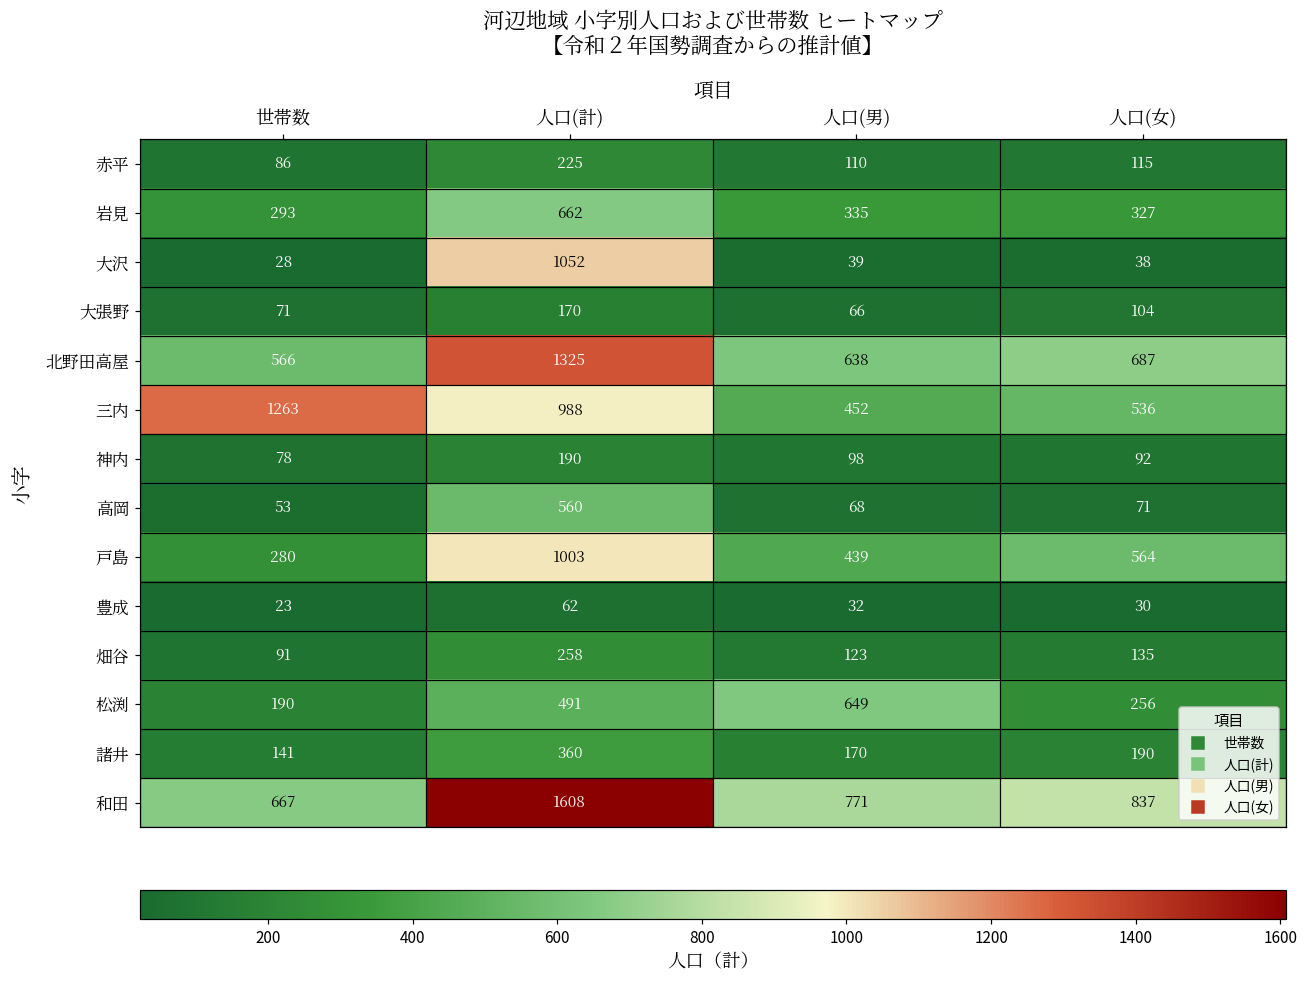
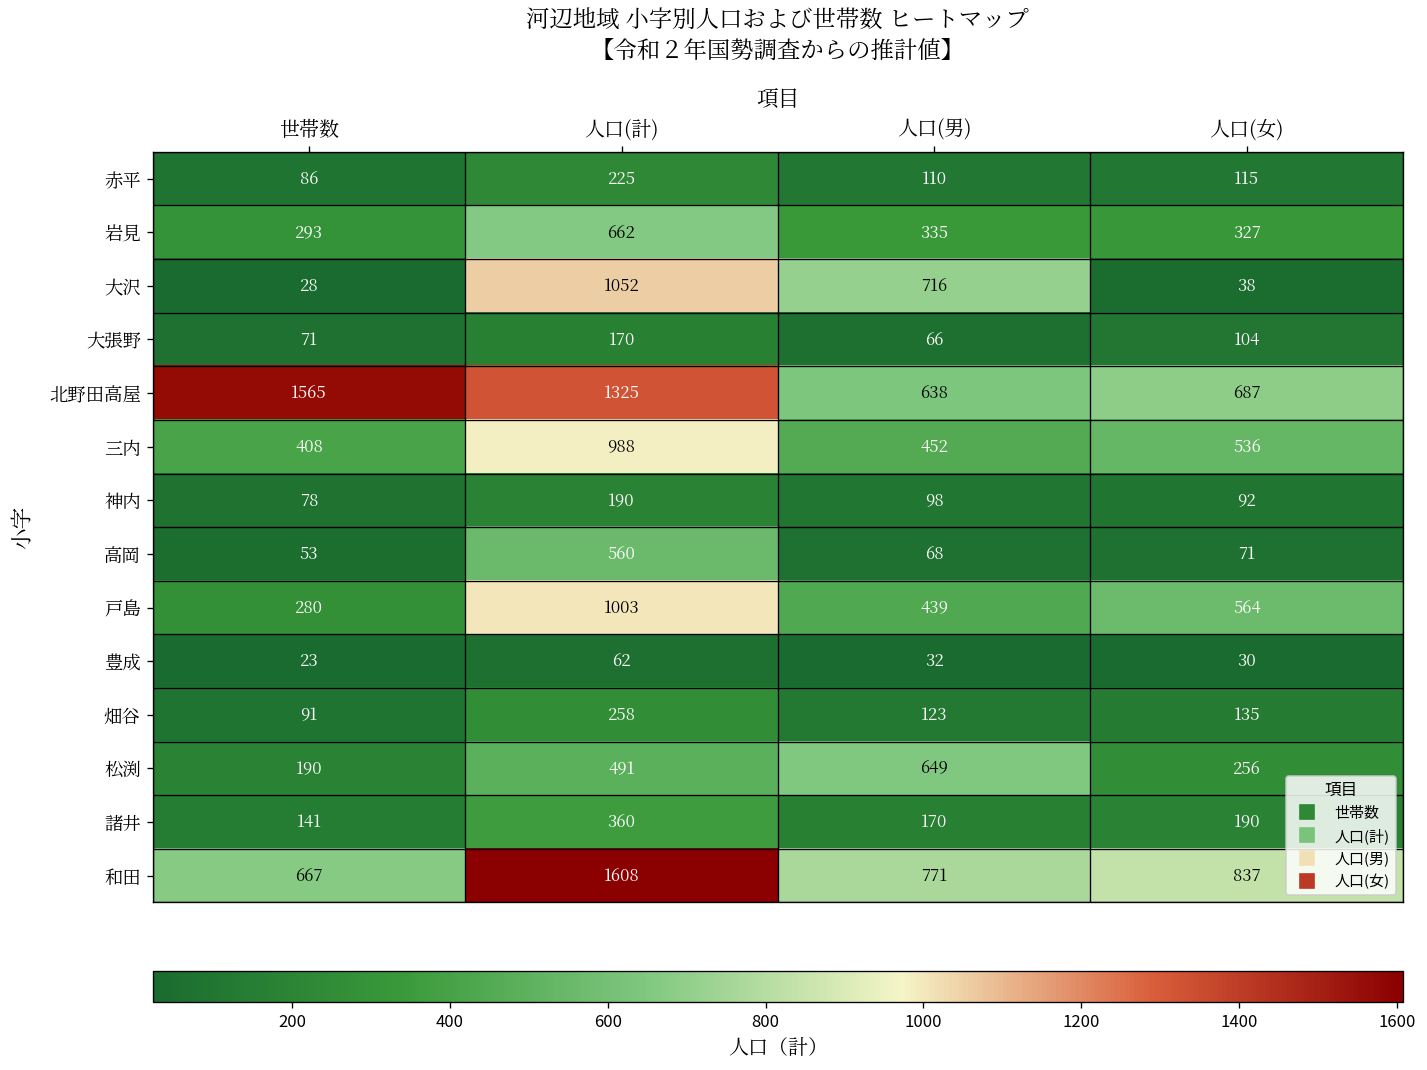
  {
    "赤平": {
      "世帯数": 86,
      "人口(計)": 225,
      "人口(男)": 110,
      "人口(女)": 115
    },
    "岩見": {
      "世帯数": 293,
      "人口(計)": 662,
      "人口(男)": 335,
      "人口(女)": 327
    },
    "大沢": {
      "世帯数": 28,
      "人口(計)": 1052,
-     "人口(男)": 39,
+     "人口(男)": 716,
      "人口(女)": 38
    },
    "大張野": {
      "世帯数": 71,
      "人口(計)": 170,
      "人口(男)": 66,
      "人口(女)": 104
    },
    "北野田高屋": {
-     "世帯数": 566,
+     "世帯数": 1565,
      "人口(計)": 1325,
      "人口(男)": 638,
      "人口(女)": 687
    },
    "三内": {
-     "世帯数": 1263,
+     "世帯数": 408,
      "人口(計)": 988,
      "人口(男)": 452,
      "人口(女)": 536
    },
    "神内": {
      "世帯数": 78,
      "人口(計)": 190,
      "人口(男)": 98,
      "人口(女)": 92
    },
    "高岡": {
      "世帯数": 53,
      "人口(計)": 560,
      "人口(男)": 68,
      "人口(女)": 71
    },
    "戸島": {
      "世帯数": 280,
      "人口(計)": 1003,
      "人口(男)": 439,
      "人口(女)": 564
    },
    "豊成": {
      "世帯数": 23,
      "人口(計)": 62,
      "人口(男)": 32,
      "人口(女)": 30
    },
    "畑谷": {
      "世帯数": 91,
      "人口(計)": 258,
      "人口(男)": 123,
      "人口(女)": 135
    },
    "松渕": {
      "世帯数": 190,
      "人口(計)": 491,
      "人口(男)": 649,
      "人口(女)": 256
    },
    "諸井": {
      "世帯数": 141,
      "人口(計)": 360,
      "人口(男)": 170,
      "人口(女)": 190
    },
    "和田": {
      "世帯数": 667,
      "人口(計)": 1608,
      "人口(男)": 771,
      "人口(女)": 837
    }
  }
